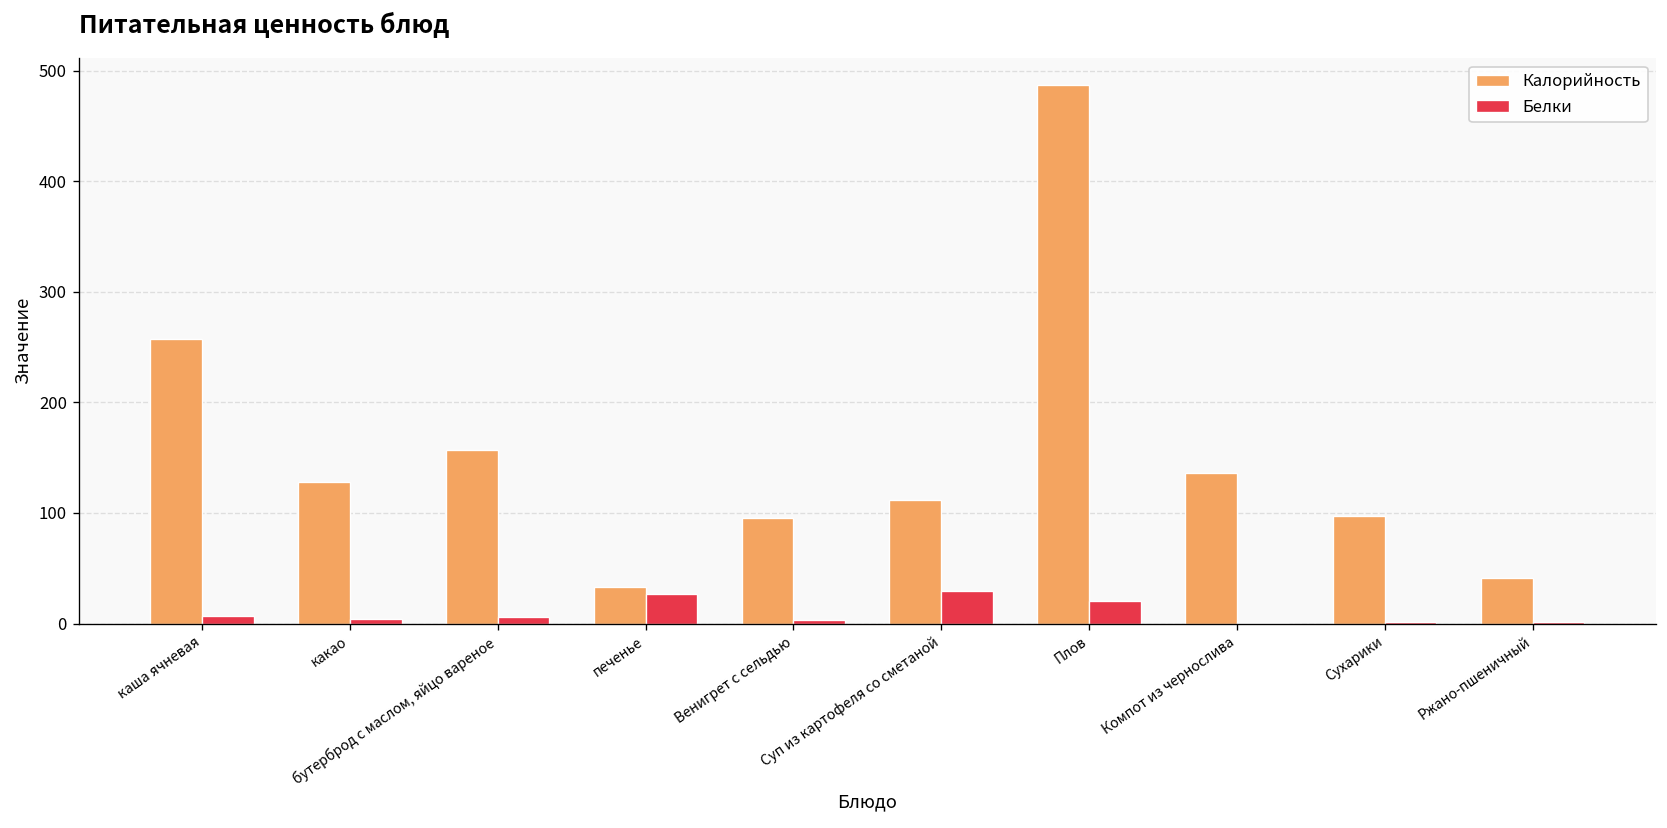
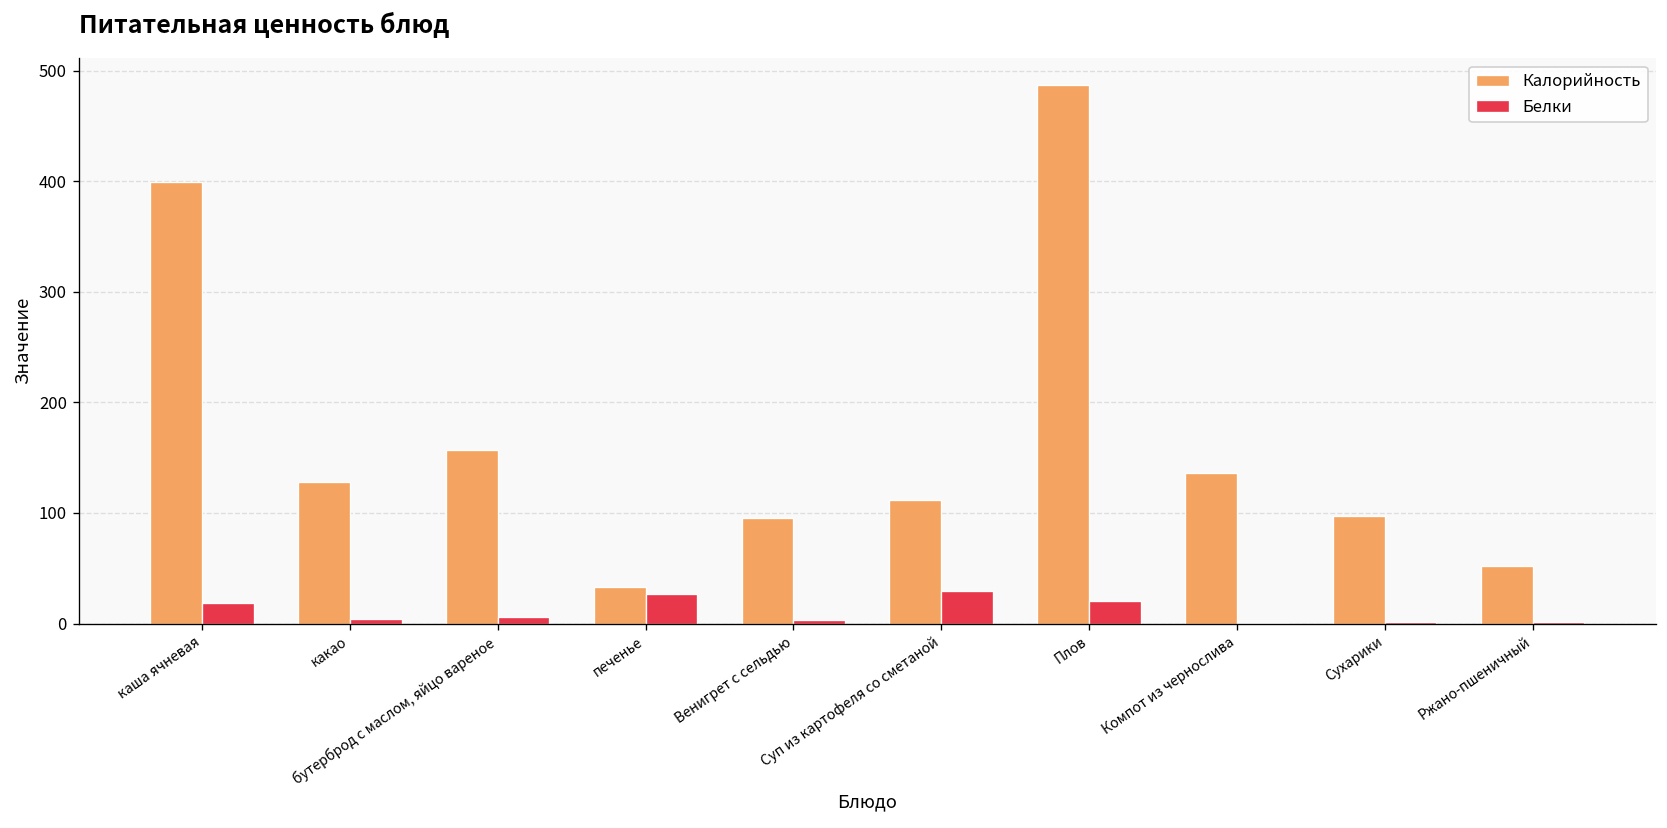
  {
    "Калорийность": {
-     "каша ячневая": 260,
+     "каша ячневая": 400,
      "какао": 130,
      "бутерброд с маслом, яйцо вареное": 160,
      "печенье": 30,
      "Венигрет с сельдью": 100,
      "Суп из картофеля со сметаной": 110,
      "Плов": 490,
      "Компот из чернослива": 140,
      "Сухарики": 100,
-     "Ржано-пшеничный": 40
+     "Ржано-пшеничный": 50
    },
    "Белки": {
-     "каша ячневая": 10,
+     "каша ячневая": 20,
      "какао": 0,
      "бутерброд с маслом, яйцо вареное": 10,
      "печенье": 30,
      "Венигрет с сельдью": 0,
      "Суп из картофеля со сметаной": 30,
      "Плов": 20
    }
  }
